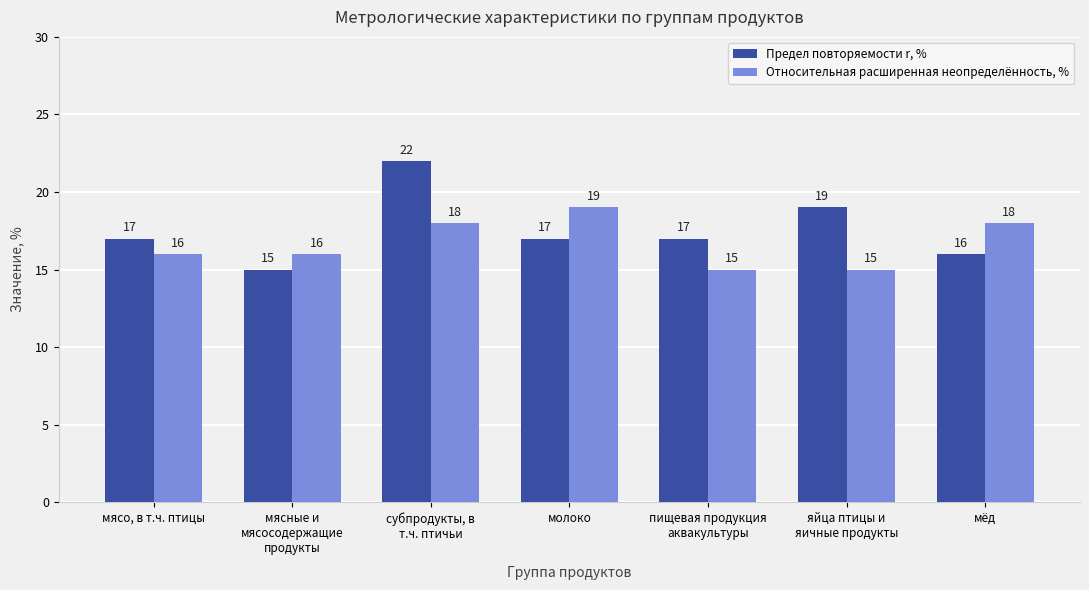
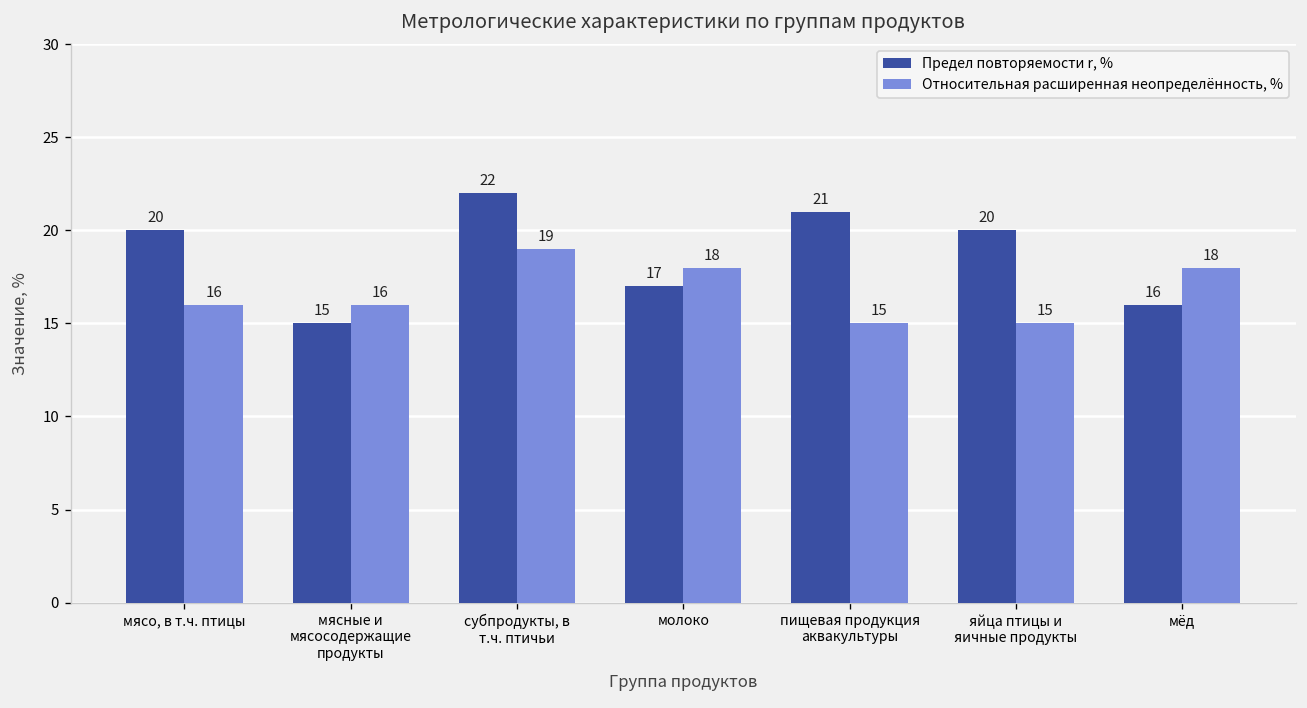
  {
    "Предел повторяемости r, %": {
-     "мясо, в т.ч. птицы": 17,
+     "мясо, в т.ч. птицы": 20,
      "мясные и мясосодержащие продукты": 15,
      "субпродукты, в т.ч. птичьи": 22,
      "молоко": 17,
-     "пищевая продукция аквакультуры": 17,
-     "яйца птицы и яичные продукты": 19,
+     "пищевая продукция аквакультуры": 21,
+     "яйца птицы и яичные продукты": 20,
      "мёд": 16
    },
    "Относительная расширенная неопределённость, %": {
      "мясо, в т.ч. птицы": 16,
      "мясные и мясосодержащие продукты": 16,
-     "субпродукты, в т.ч. птичьи": 18,
-     "молоко": 19,
+     "субпродукты, в т.ч. птичьи": 19,
+     "молоко": 18,
      "пищевая продукция аквакультуры": 15,
      "яйца птицы и яичные продукты": 15,
      "мёд": 18
    }
  }
